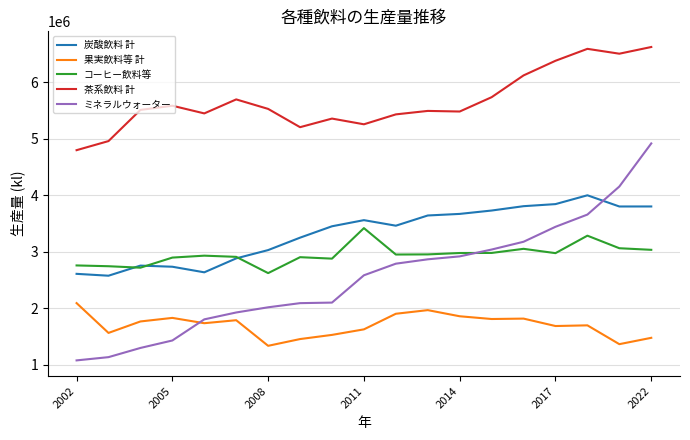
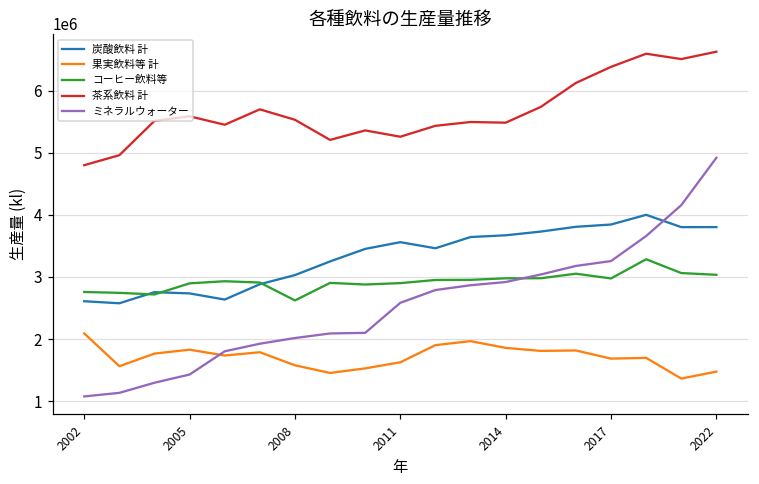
  {
    "炭酸飲料 計": {
      "2002": 2600000,
      "2005": 2700000,
      "2008": 3000000,
      "2011": 3600000,
      "2014": 3700000,
      "2017": 3800000,
      "2022": 3800000
    },
    "果実飲料等 計": {
      "2002": 2100000,
      "2005": 1800000,
-     "2008": 1300000,
+     "2008": 1600000,
      "2011": 1600000,
      "2014": 1900000,
      "2017": 1700000,
      "2022": 1500000
    },
    "コーヒー飲料等": {
      "2002": 2800000,
      "2005": 2900000,
      "2008": 2600000,
-     "2011": 3400000,
+     "2011": 2900000,
      "2014": 3000000,
      "2017": 3000000,
      "2022": 3000000
    },
    "茶系飲料 計": {
      "2002": 4800000,
      "2008": 5500000,
      "2011": 5300000,
      "2014": 5500000,
      "2017": 6400000,
      "2022": 6600000
    },
    "ミネラルウォーター": {
      "2002": 1100000,
      "2005": 1400000,
      "2008": 2000000,
      "2011": 2600000,
      "2014": 2900000,
-     "2017": 3400000,
+     "2017": 3300000,
      "2022": 4900000
    }
  }
